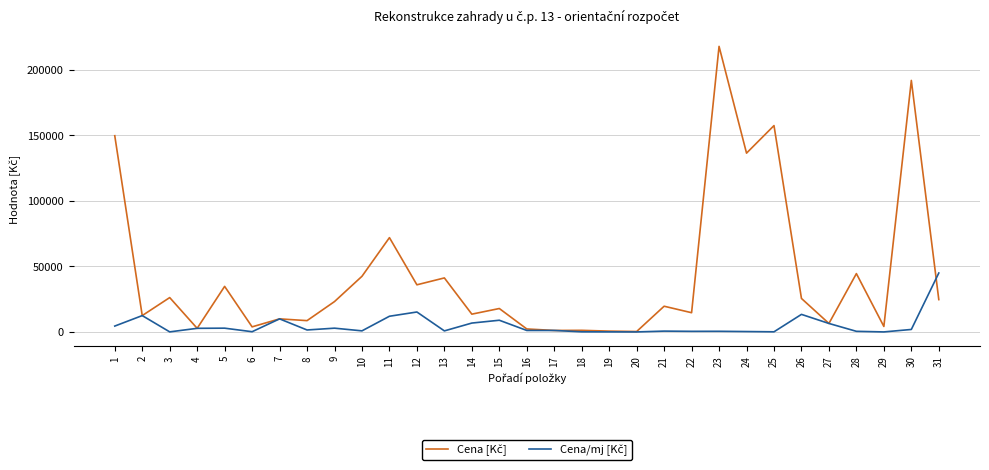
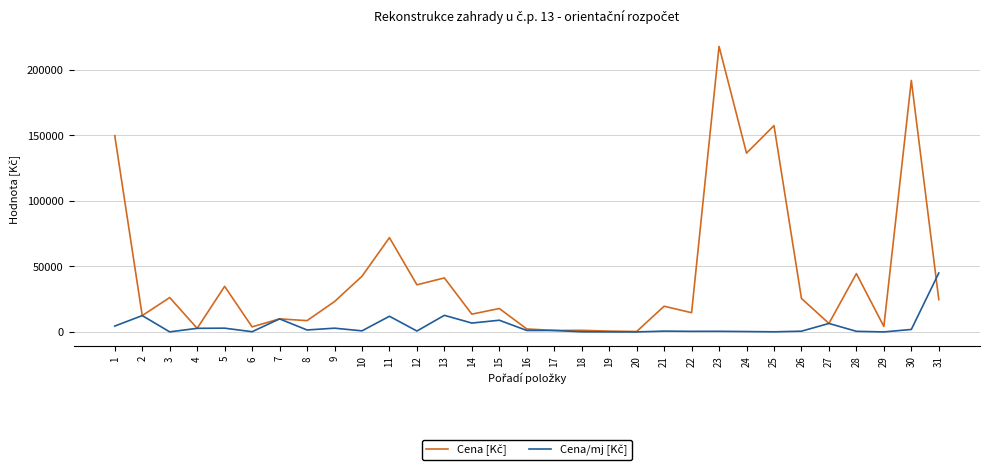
  {
    "Cena [Kč]": {
      "1": 150000,
      "3": 26000,
      "5": 35000,
      "6": 4000,
      "8": 9000,
      "9": 23000,
      "10": 43000,
      "11": 72000,
      "12": 36000,
      "13": 41000,
      "14": 14000,
      "15": 18000,
      "21": 20000,
      "22": 15000,
      "23": 218000,
      "24": 137000,
      "25": 158000,
      "26": 26000,
      "28": 45000,
      "29": 4000,
      "30": 192000,
      "31": 25000
    },
    "Cena/mj [Kč]": {
      "1": 5000,
      "3": 0,
      "5": 3000,
      "6": 0,
      "8": 2000,
      "9": 3000,
      "10": 1000,
      "11": 12000,
-     "12": 15000,
-     "13": 1000,
+     "12": 1000,
+     "13": 13000,
      "14": 7000,
      "15": 9000,
      "21": 1000,
      "22": 0,
      "23": 1000,
      "24": 0,
      "25": 0,
-     "26": 13000,
+     "26": 1000,
      "28": 0,
      "29": 0,
      "30": 2000,
      "31": 45000
    }
  }
